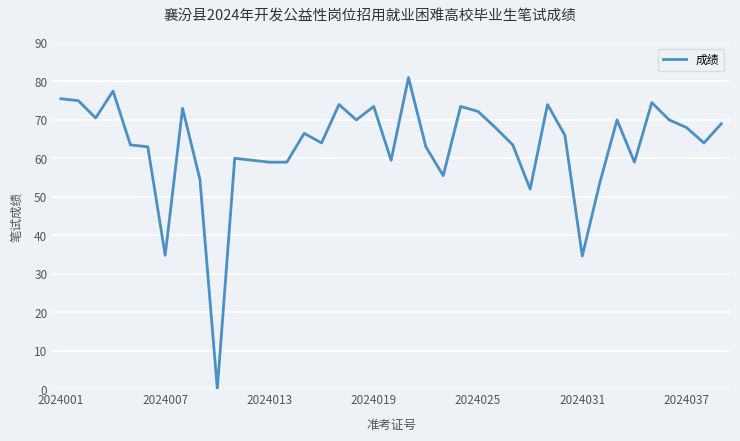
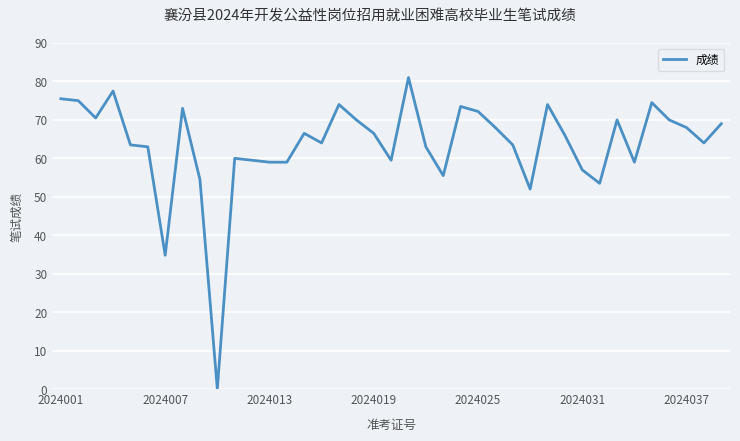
  {
    "2024001": 76,
    "2024007": 35,
    "2024013": 59,
-   "2024019": 74,
+   "2024019": 67,
    "2024025": 72,
-   "2024031": 35,
+   "2024031": 57,
    "2024037": 68
  }
